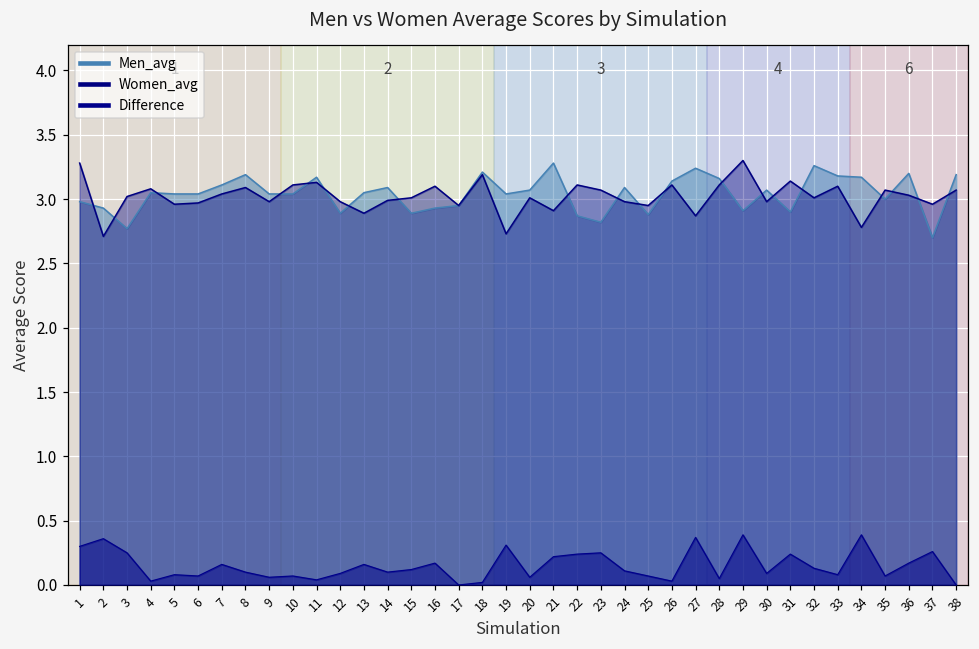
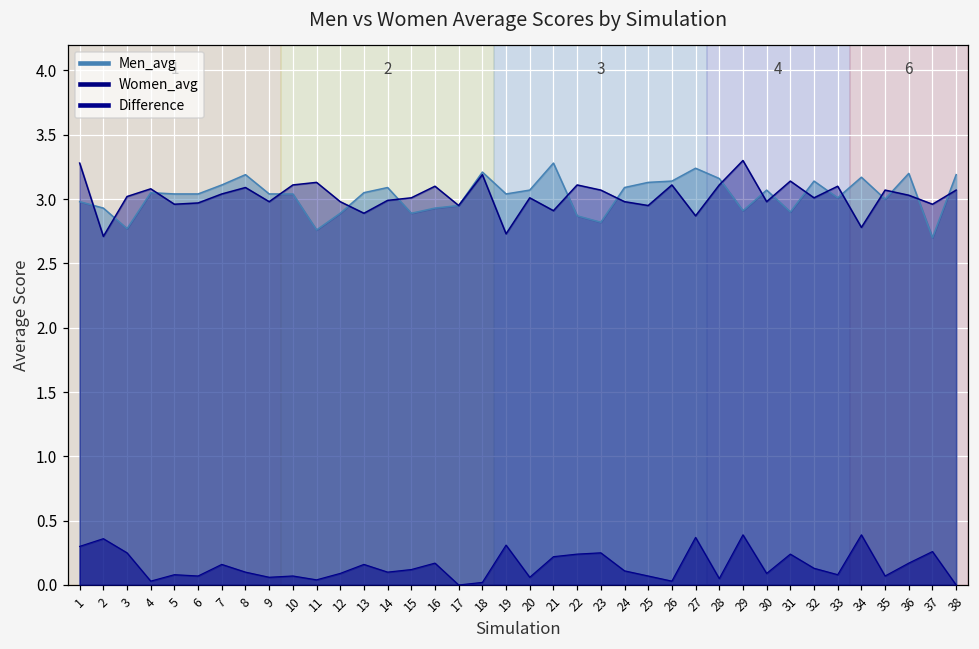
  {
    "Men_avg": {
      "1": 2.98,
      "2": 2.93,
      "3": 2.77,
      "4": 3.05,
      "5": 3.04,
      "6": 3.04,
      "7": 3.11,
      "8": 3.19,
      "9": 3.04,
      "10": 3.04,
-     "11": 3.17,
+     "11": 2.76,
      "12": 2.89,
      "13": 3.05,
      "14": 3.09,
      "15": 2.89,
      "16": 2.93,
      "19": 3.04,
      "20": 3.07,
      "21": 3.28,
      "22": 2.87,
      "23": 2.82,
      "24": 3.09,
-     "25": 2.88,
+     "25": 3.13,
      "26": 3.14,
      "27": 3.24,
      "28": 3.16,
      "29": 2.91,
      "30": 3.07,
      "31": 2.90,
-     "32": 3.26,
-     "33": 3.18,
+     "32": 3.14,
+     "33": 3.01,
      "34": 3.17,
      "35": 3.00,
      "36": 3.20,
      "37": 2.70,
      "38": 3.19
    }
  }
